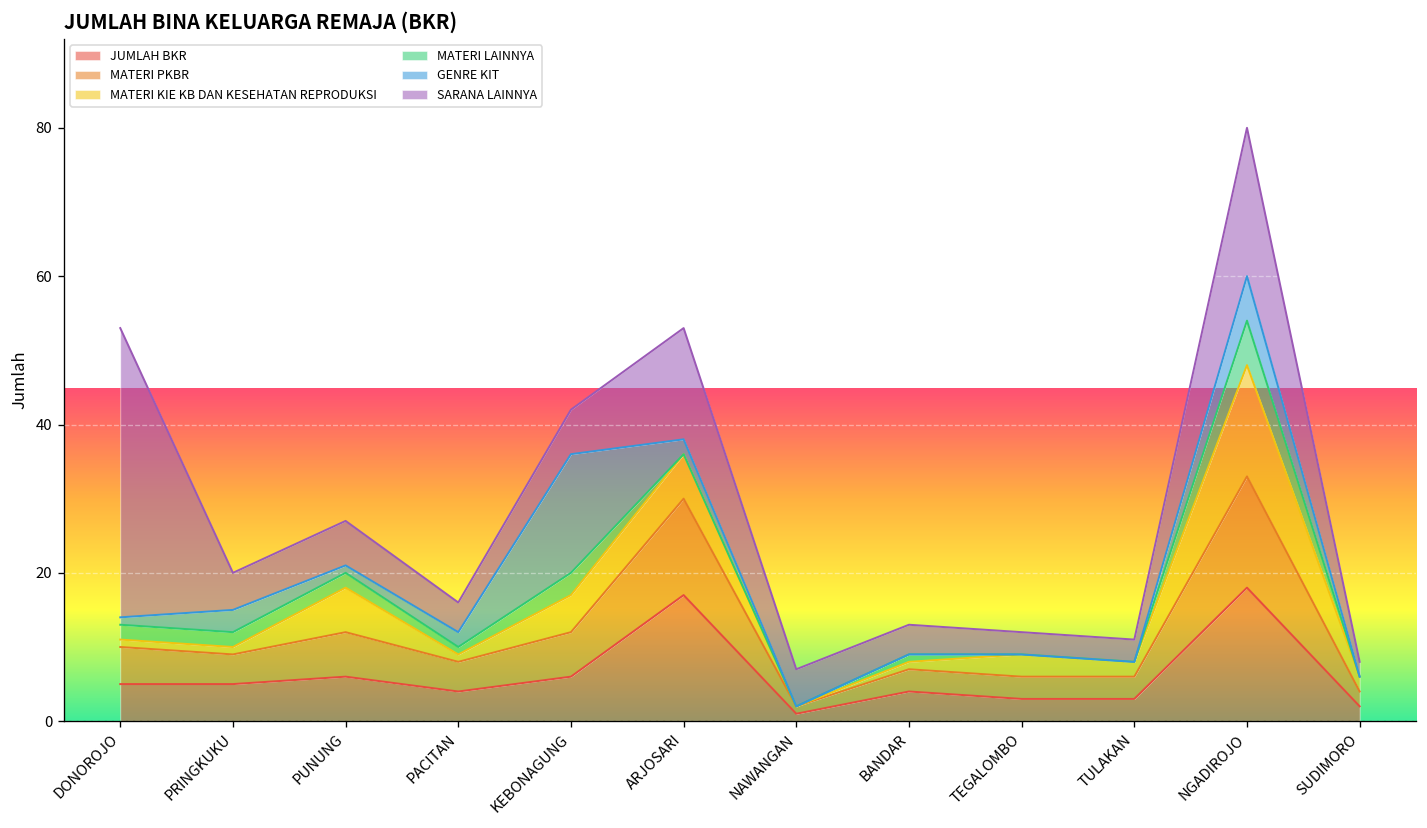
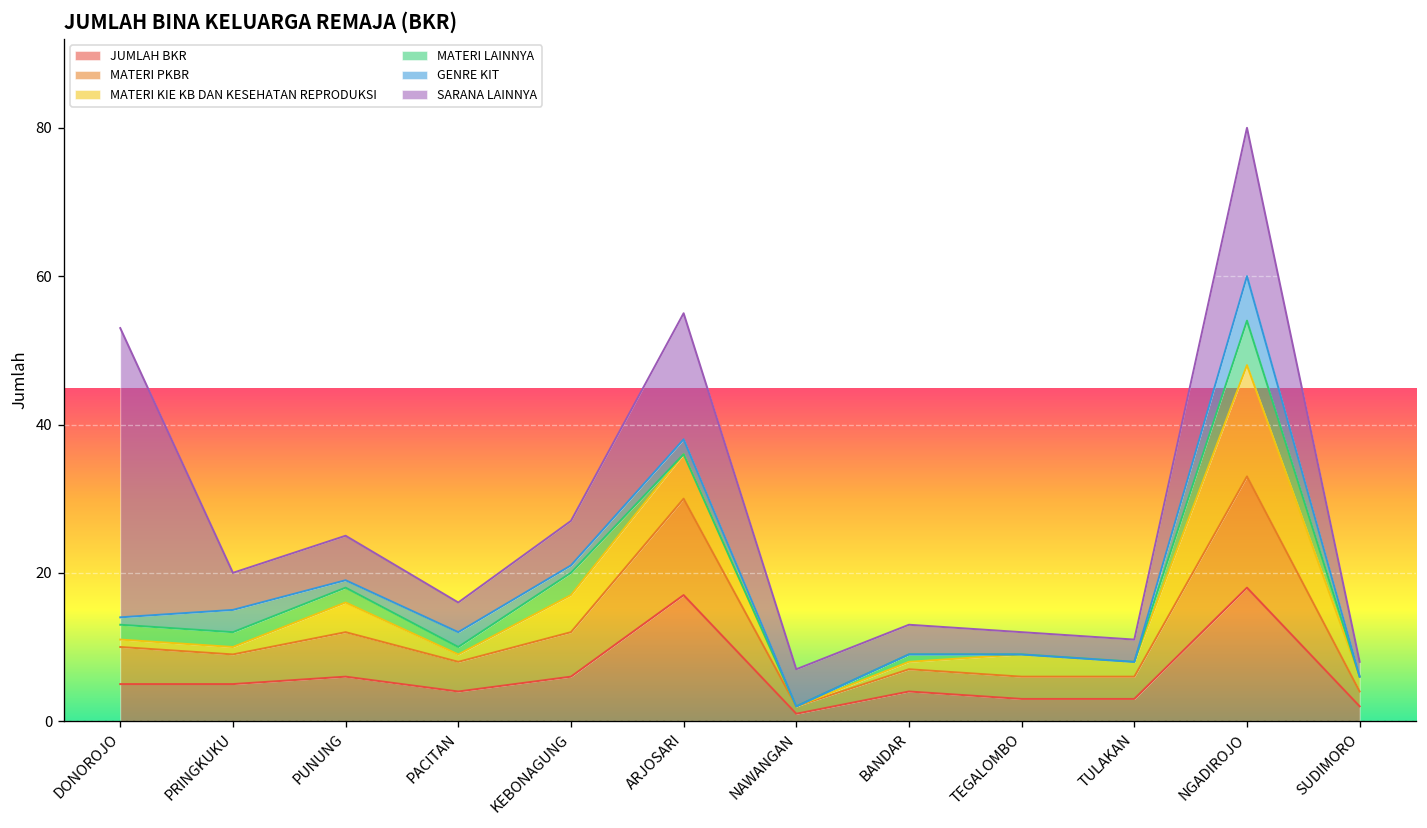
  {
    "MATERI KIE KB DAN KESEHATAN REPRODUKSI": {
      "DONOROJO": 1,
      "PRINGKUKU": 1,
-     "PUNUNG": 6,
+     "PUNUNG": 4,
      "PACITAN": 1,
      "KEBONAGUNG": 5,
      "BANDAR": 1,
      "NGADIROJO": 15
    },
    "MATERI LAINNYA": {
      "DONOROJO": 2,
      "PRINGKUKU": 2,
      "PUNUNG": 2,
      "PACITAN": 1,
      "KEBONAGUNG": 3,
      "NGADIROJO": 6
    },
    "GENRE KIT": {
      "DONOROJO": 1,
      "PRINGKUKU": 3,
      "PUNUNG": 1,
      "PACITAN": 2,
-     "KEBONAGUNG": 16,
+     "KEBONAGUNG": 1,
      "ARJOSARI": 2,
      "NGADIROJO": 6
    },
    "SARANA LAINNYA": {
      "DONOROJO": 39,
      "PRINGKUKU": 5,
      "PUNUNG": 6,
      "PACITAN": 4,
      "KEBONAGUNG": 6,
-     "ARJOSARI": 15,
+     "ARJOSARI": 17,
      "NAWANGAN": 5,
      "BANDAR": 4,
      "TEGALOMBO": 3,
      "TULAKAN": 3,
      "NGADIROJO": 20,
      "SUDIMORO": 2
    }
  }
